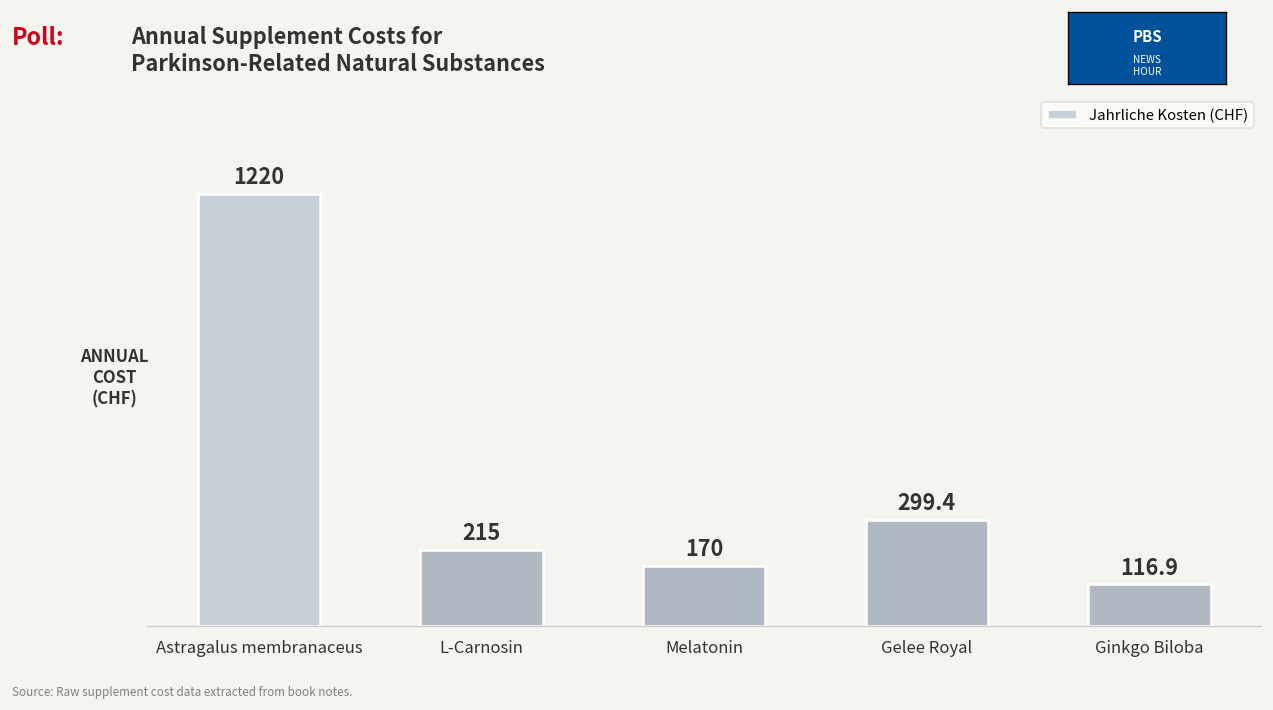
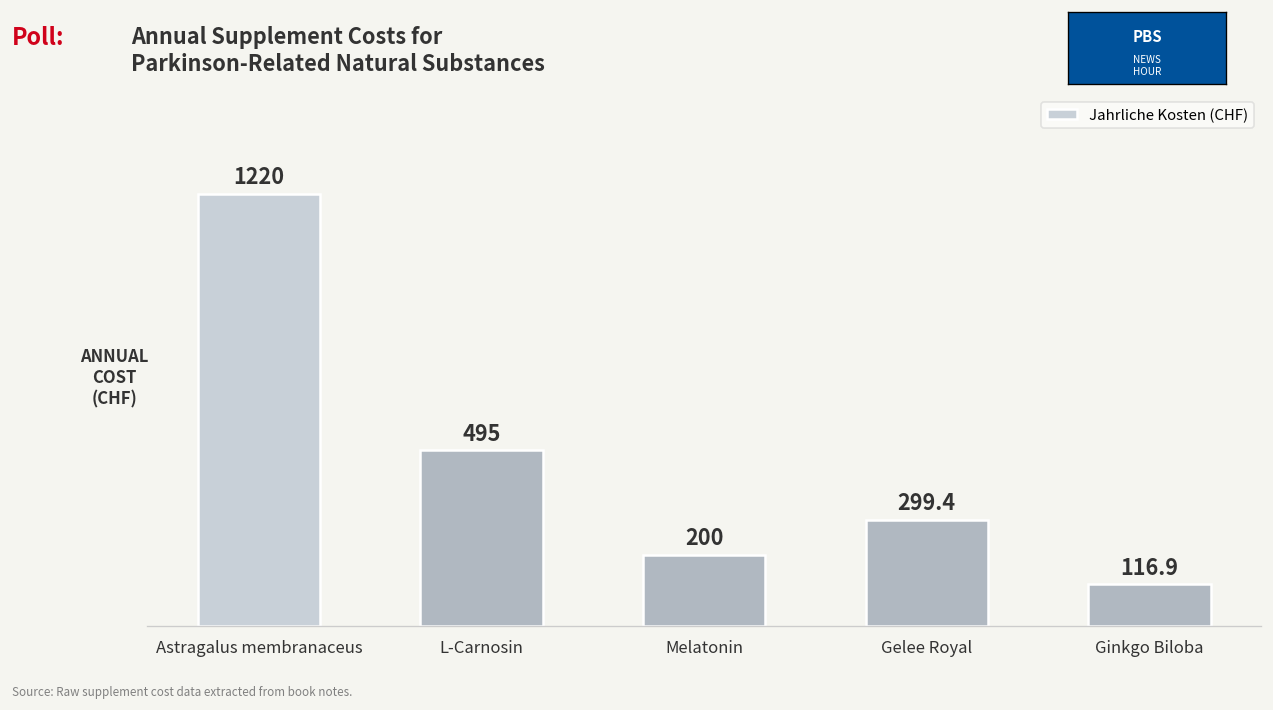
  {
    "Astragalus membranaceus": 1220,
-   "L-Carnosin": 215,
-   "Melatonin": 170,
+   "L-Carnosin": 495,
+   "Melatonin": 200,
    "Gelee Royal": 299.4,
    "Ginkgo Biloba": 116.9
  }
